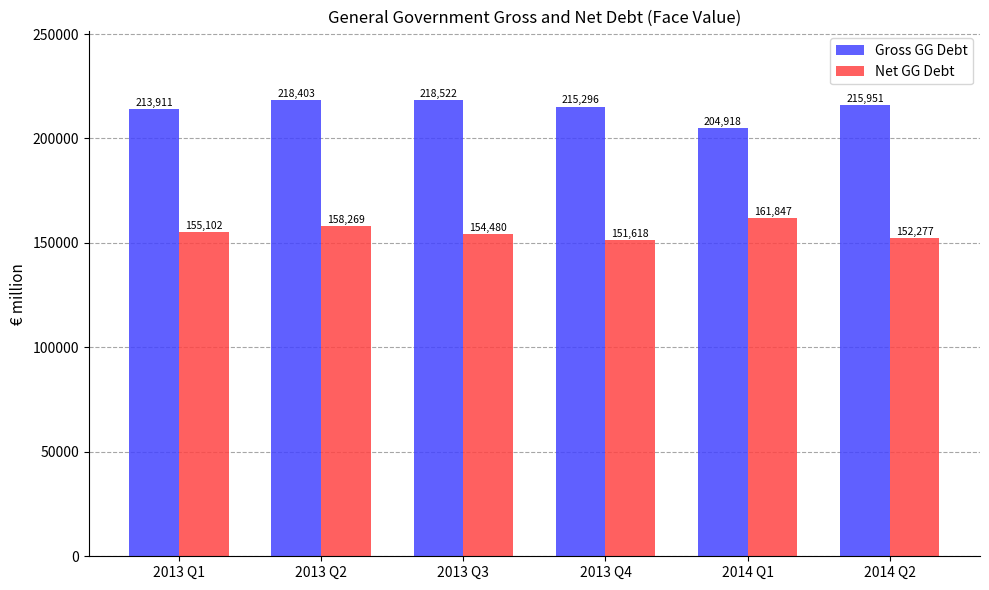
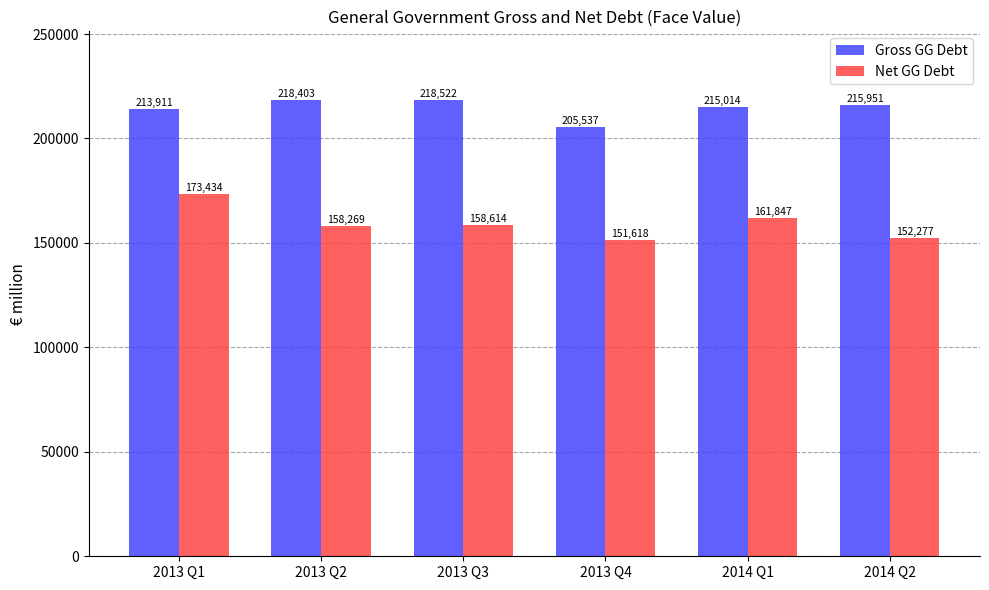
  {
    "Gross GG Debt": {
      "2013 Q1": "213,911",
      "2013 Q2": "218,403",
      "2013 Q3": "218,522",
-     "2013 Q4": "215,296",
-     "2014 Q1": "204,918",
+     "2013 Q4": "205,537",
+     "2014 Q1": "215,014",
      "2014 Q2": "215,951"
    },
    "Net GG Debt": {
-     "2013 Q1": "155,102",
+     "2013 Q1": "173,434",
      "2013 Q2": "158,269",
-     "2013 Q3": "154,480",
+     "2013 Q3": "158,614",
      "2013 Q4": "151,618",
      "2014 Q1": "161,847",
      "2014 Q2": "152,277"
    }
  }
